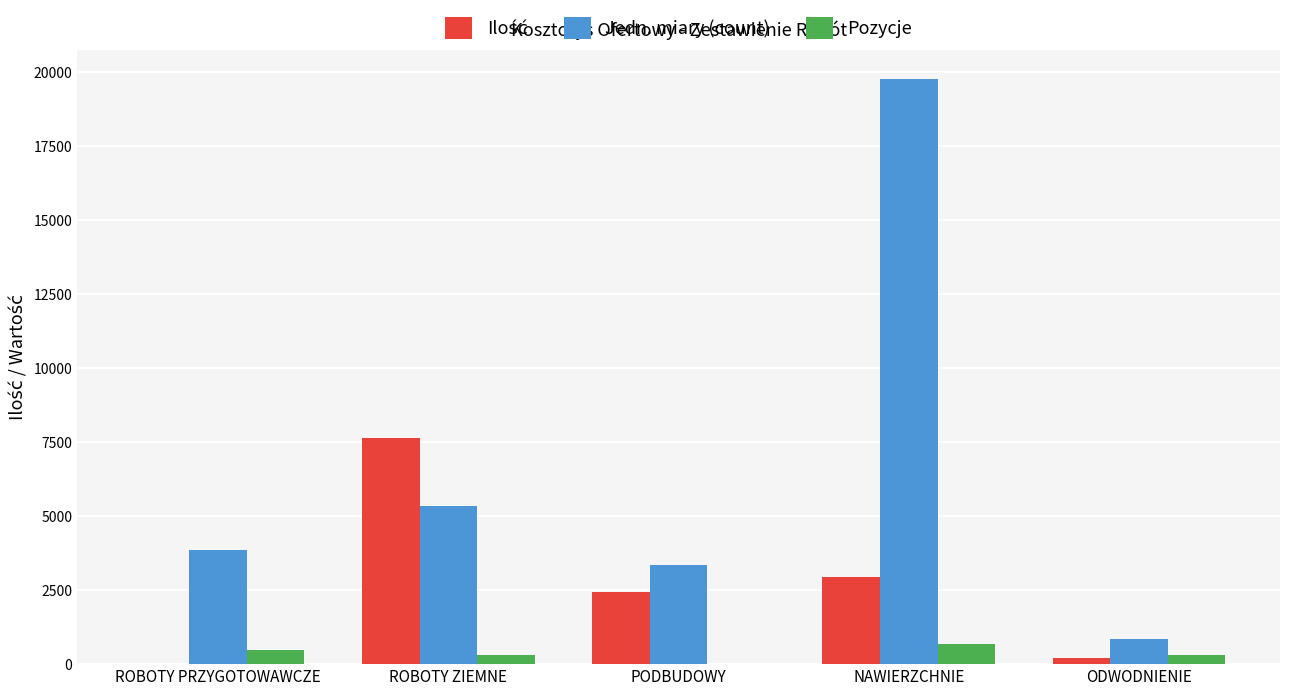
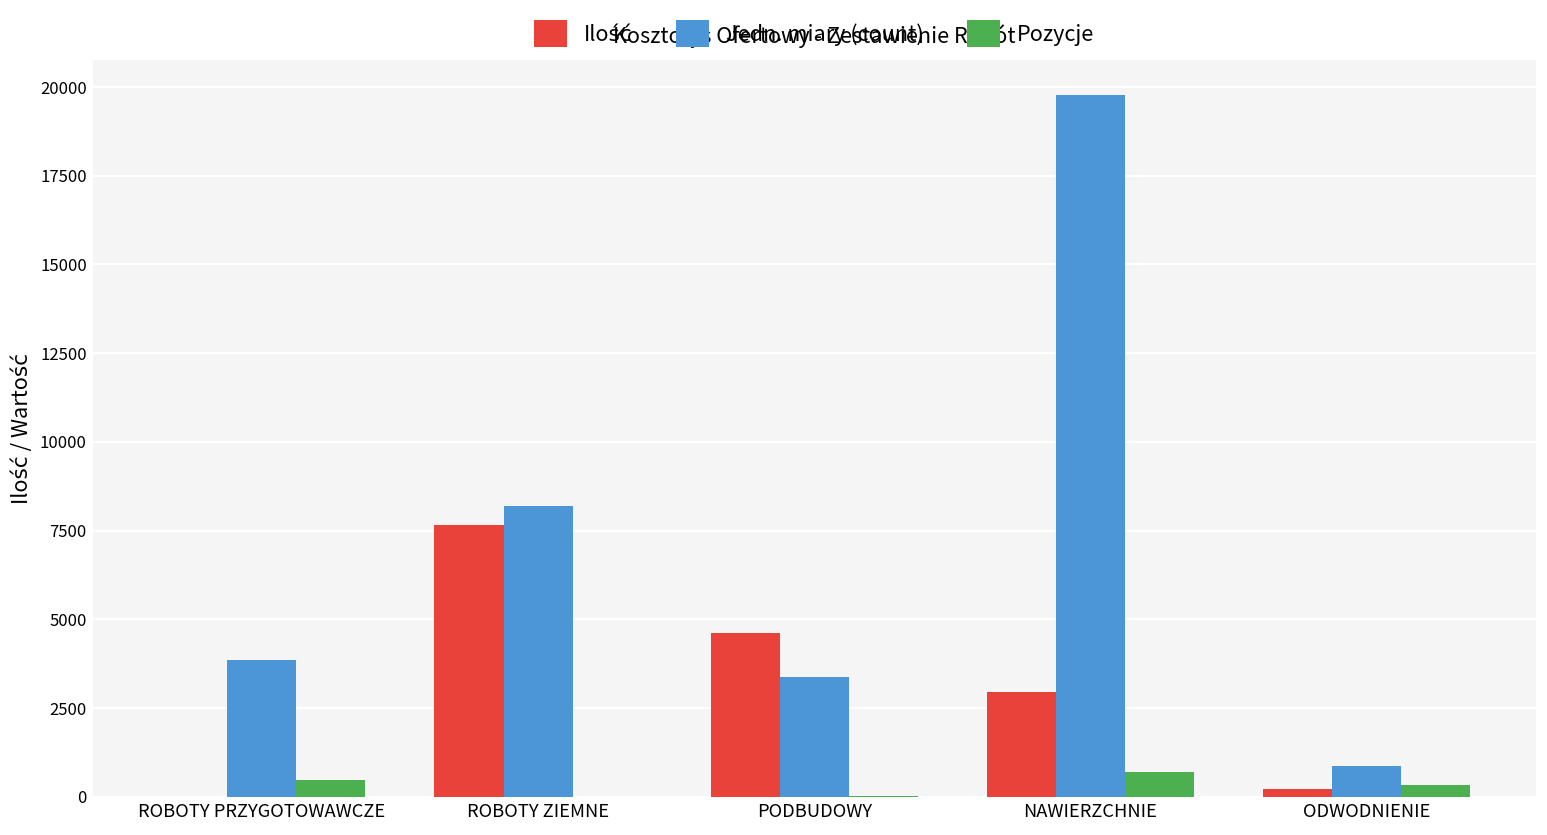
  {
    "Ilość": {
      "ROBOTY ZIEMNE": 7600,
-     "PODBUDOWY": 2400,
+     "PODBUDOWY": 4600,
      "NAWIERZCHNIE": 2900,
      "ODWODNIENIE": 200
    },
    "Jedn. miary (count)": {
      "ROBOTY PRZYGOTOWAWCZE": 3800,
-     "ROBOTY ZIEMNE": 5300,
+     "ROBOTY ZIEMNE": 8200,
      "PODBUDOWY": 3400,
      "NAWIERZCHNIE": 19800,
      "ODWODNIENIE": 900
    },
    "Pozycje": {
      "ROBOTY PRZYGOTOWAWCZE": 500,
-     "ROBOTY ZIEMNE": 300,
+     "ROBOTY ZIEMNE": 0,
      "NAWIERZCHNIE": 700,
      "ODWODNIENIE": 300
    }
  }
